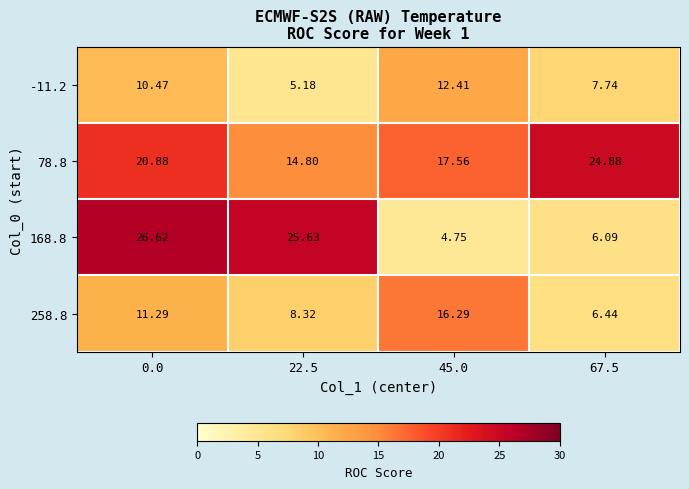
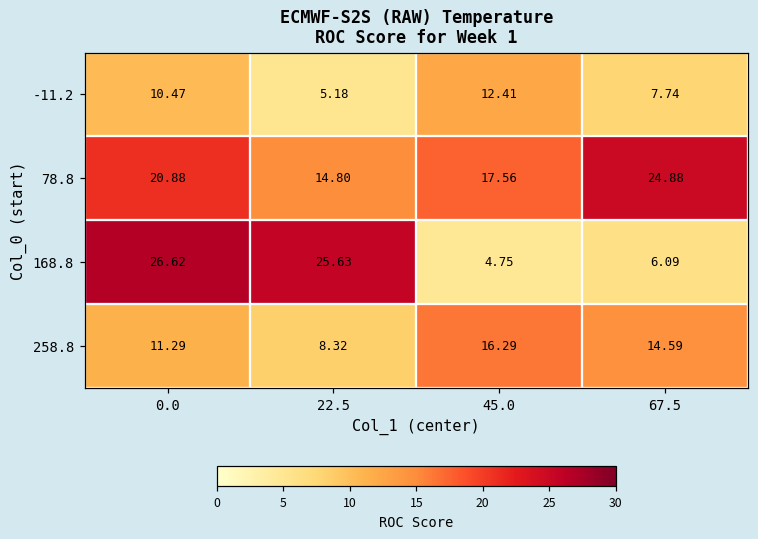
  {
    "-11.2": {
      "0.0": 10.47,
      "22.5": 5.18,
      "45.0": 12.41,
      "67.5": 7.74
    },
    "78.8": {
      "0.0": 20.88,
      "22.5": 14.80,
      "45.0": 17.56,
      "67.5": 24.88
    },
    "168.8": {
      "0.0": 26.62,
      "22.5": 25.63,
      "45.0": 4.75,
      "67.5": 6.09
    },
    "258.8": {
      "0.0": 11.29,
      "22.5": 8.32,
      "45.0": 16.29,
-     "67.5": 6.44
+     "67.5": 14.59
    }
  }
